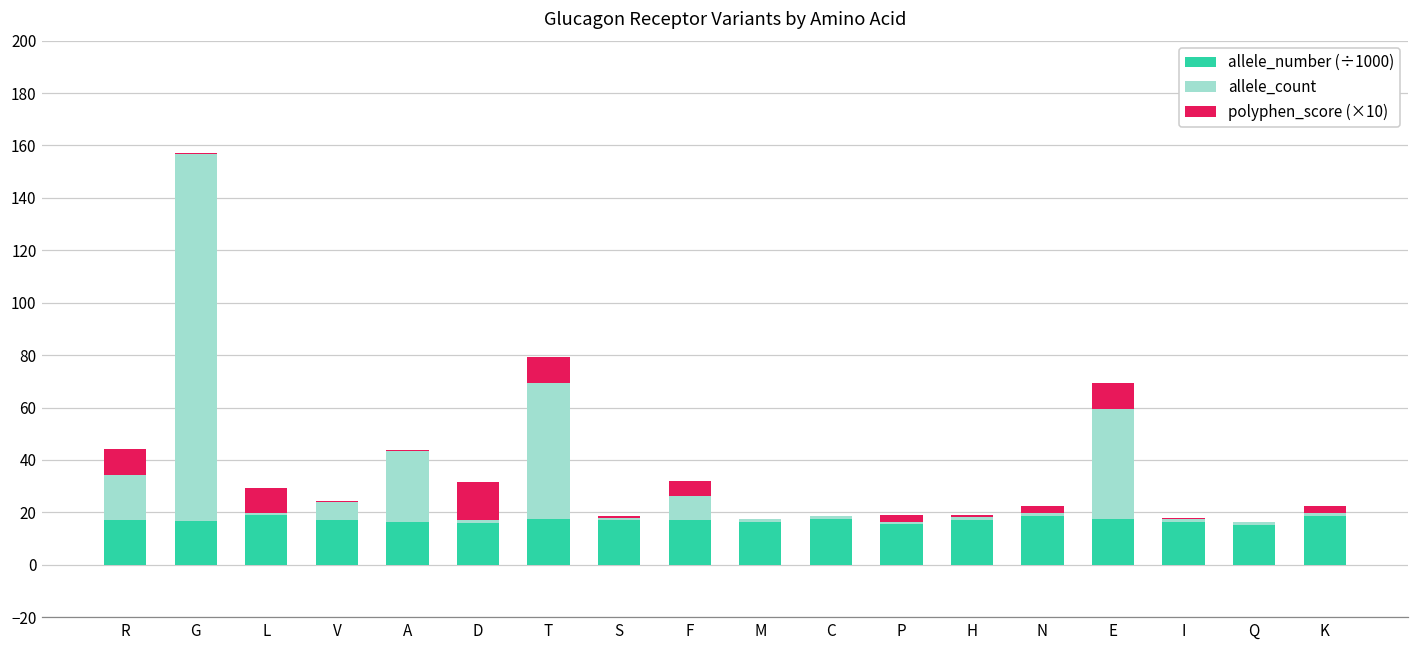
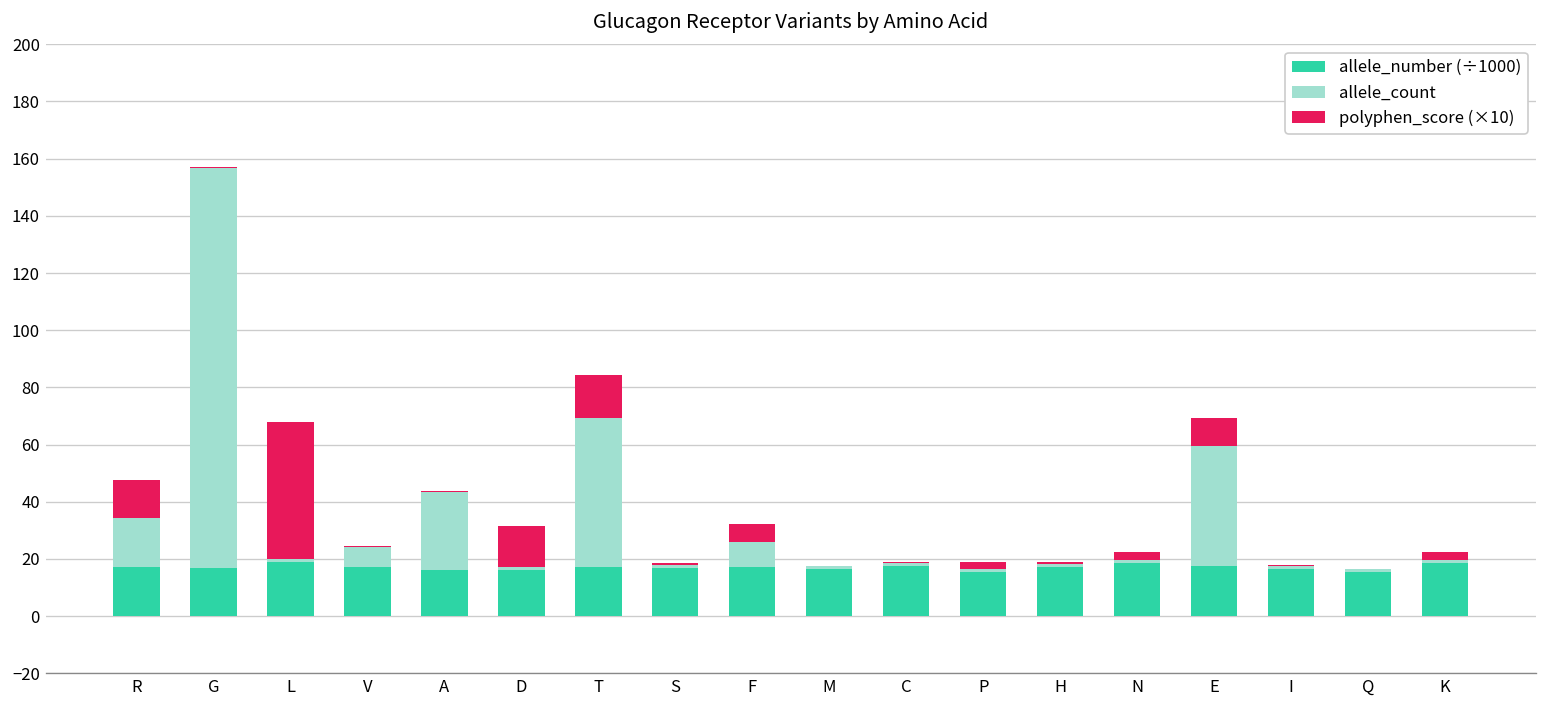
  {
    "allele_number (÷1000)": {
      "R": 17,
      "G": 17,
      "L": 19,
      "V": 17,
      "A": 16,
      "D": 16,
      "T": 17,
      "S": 17,
      "F": 17,
      "M": 16,
      "C": 17,
      "P": 15,
      "H": 17,
      "N": 19,
      "E": 17,
      "I": 17,
      "Q": 15,
      "K": 19
    },
    "allele_count": {
      "R": 17,
      "G": 140,
      "V": 7,
      "A": 27,
      "T": 52,
      "F": 9,
      "E": 42
    },
    "polyphen_score (×10)": {
-     "R": 10,
-     "L": 10,
+     "R": 14,
+     "L": 48,
      "D": 14,
-     "T": 10,
+     "T": 15,
      "F": 6,
      "P": 2,
      "N": 3,
      "E": 10,
      "K": 3
    }
  }
